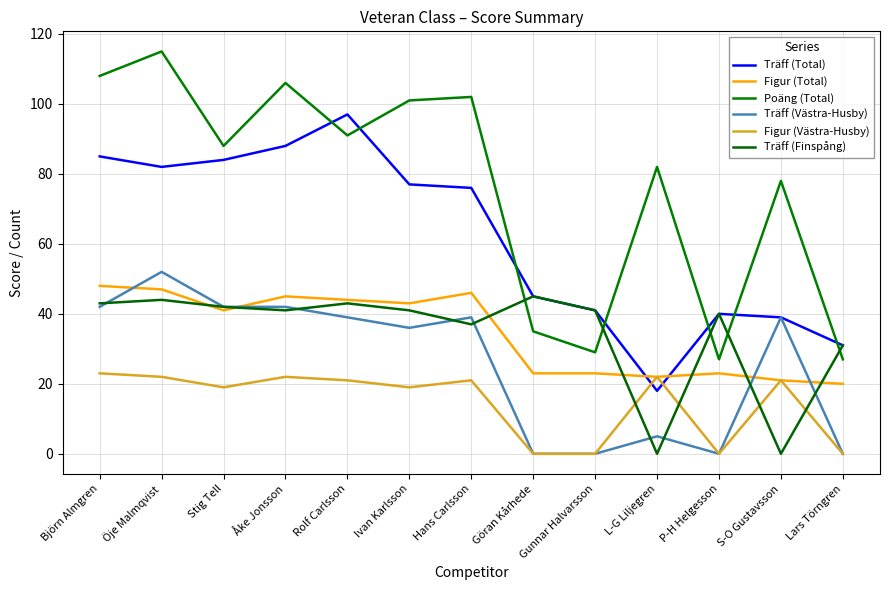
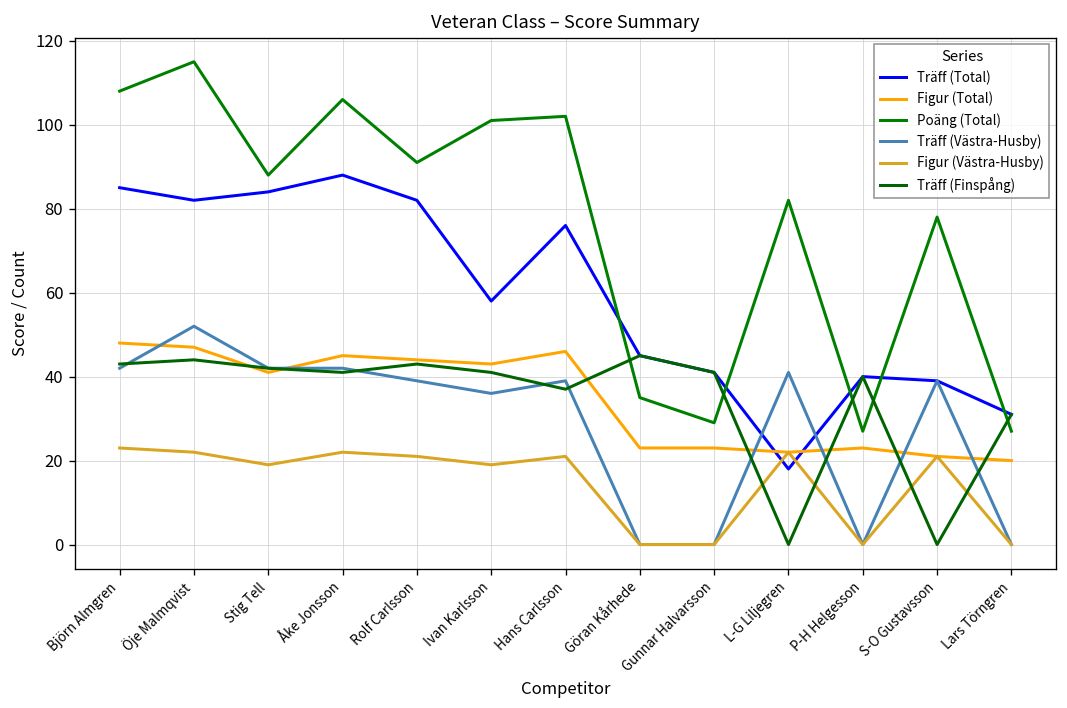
  {
    "Träff (Total)": {
      "Björn Almgren": 85,
      "Öje Malmqvist": 82,
      "Stig Tell": 84,
      "Åke Jonsson": 88,
-     "Rolf Carlsson": 97,
-     "Ivan Karlsson": 77,
+     "Rolf Carlsson": 82,
+     "Ivan Karlsson": 58,
      "Hans Carlsson": 76,
      "L-G Liljegren": 18
    },
    "Träff (Västra-Husby)": {
      "Björn Almgren": 42,
      "Öje Malmqvist": 52,
      "Åke Jonsson": 42,
      "Rolf Carlsson": 39,
      "Ivan Karlsson": 36,
      "Hans Carlsson": 39,
-     "L-G Liljegren": 5
+     "L-G Liljegren": 41
    }
  }
